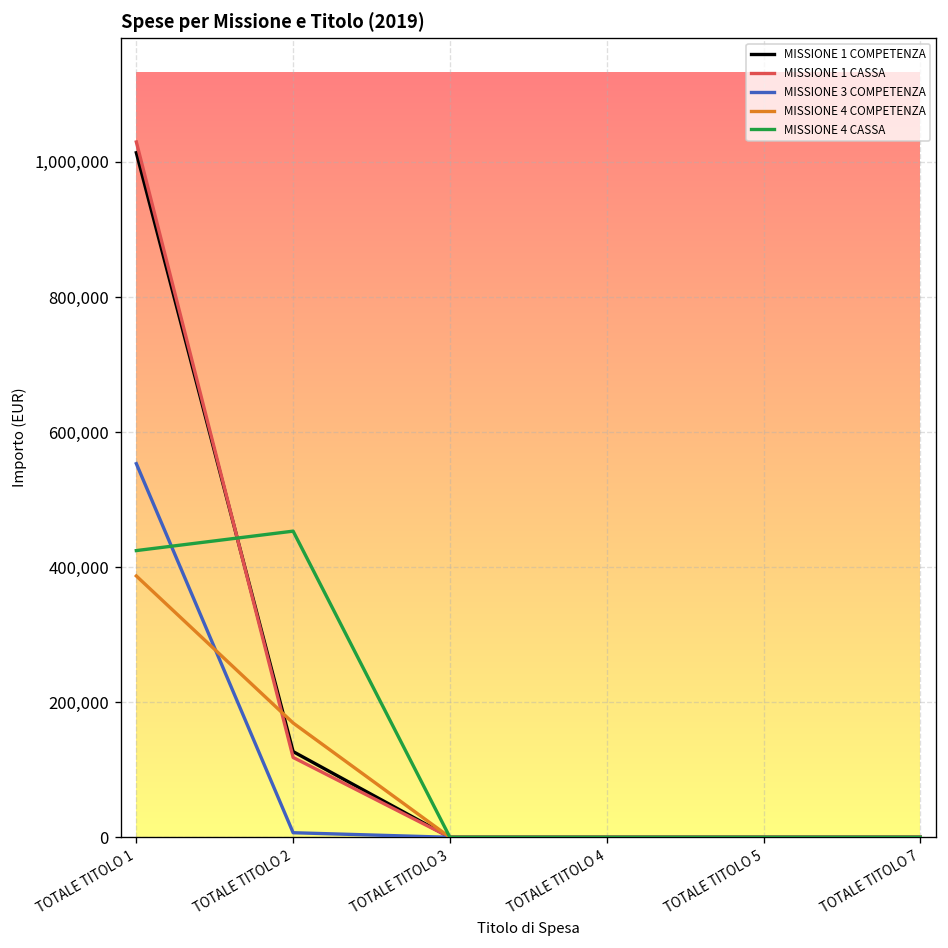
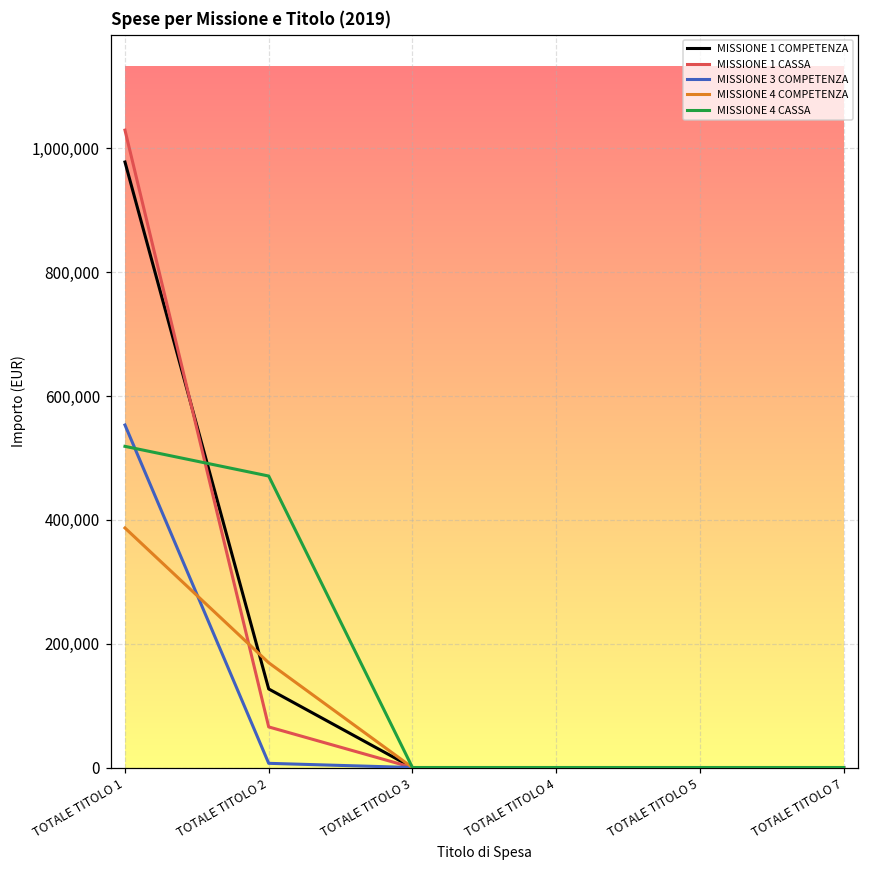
  {
    "MISSIONE 1 COMPETENZA": {
-     "TOTALE TITOLO 1": "1,010,000",
+     "TOTALE TITOLO 1": "980,000",
      "TOTALE TITOLO 2": "130,000"
    },
    "MISSIONE 1 CASSA": {
      "TOTALE TITOLO 1": "1,030,000",
-     "TOTALE TITOLO 2": "120,000"
+     "TOTALE TITOLO 2": "70,000"
    },
    "MISSIONE 3 COMPETENZA": {
      "TOTALE TITOLO 1": "550,000",
      "TOTALE TITOLO 2": "10,000"
    },
    "MISSIONE 4 COMPETENZA": {
      "TOTALE TITOLO 1": "390,000",
      "TOTALE TITOLO 2": "170,000"
    },
    "MISSIONE 4 CASSA": {
-     "TOTALE TITOLO 1": "420,000",
-     "TOTALE TITOLO 2": "450,000"
+     "TOTALE TITOLO 1": "520,000",
+     "TOTALE TITOLO 2": "470,000"
    }
  }
